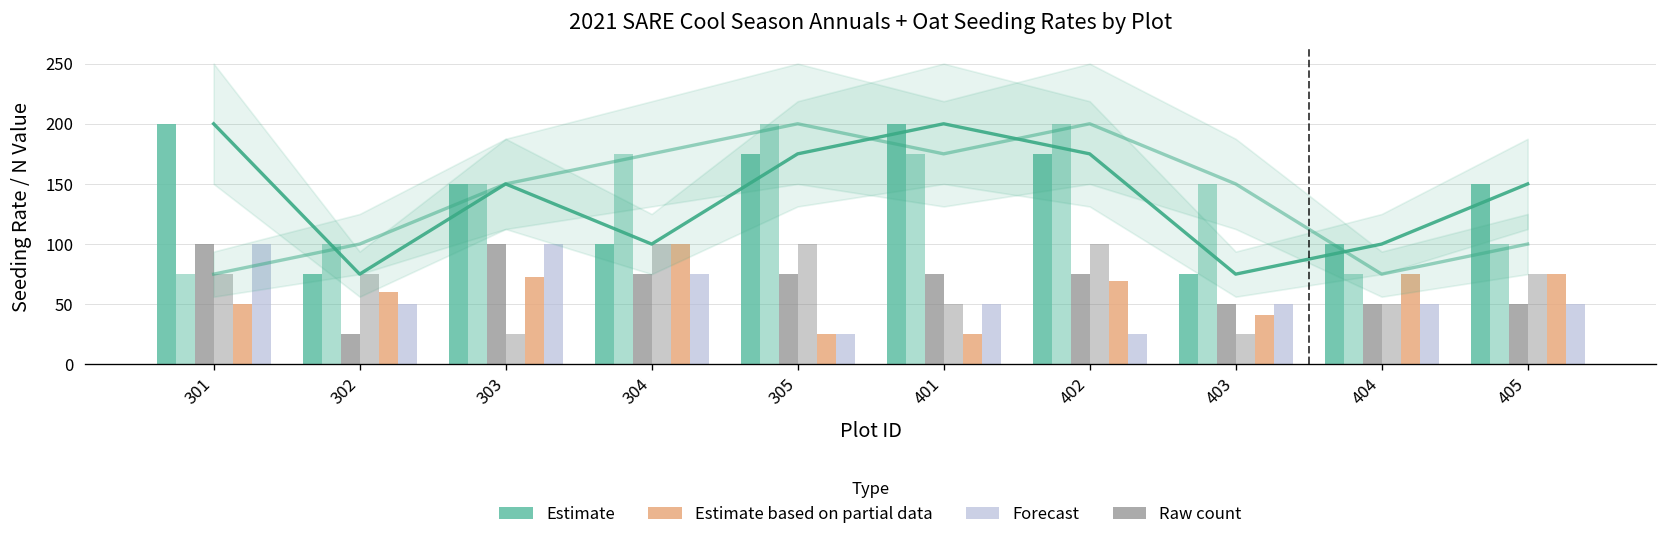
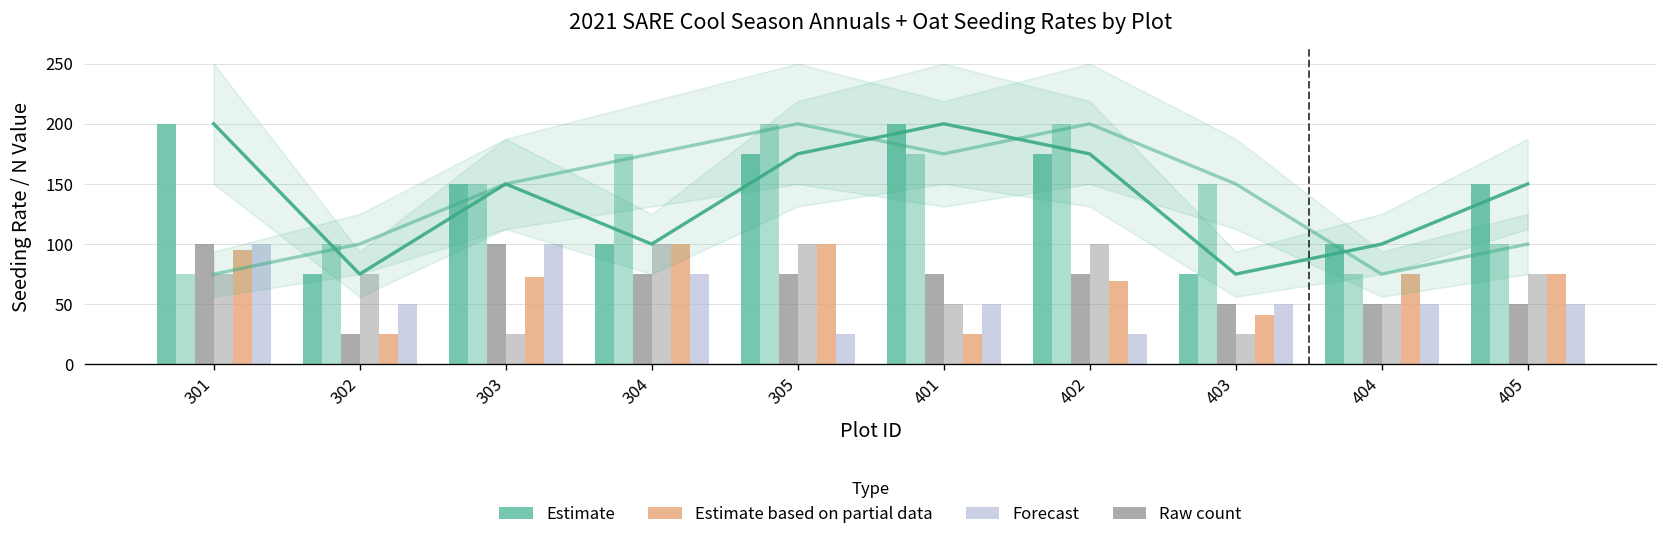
  {
    "Estimate based on partial data": {
-     "301": 50,
-     "302": 60,
+     "301": 95,
+     "302": 25,
      "303": 73,
      "304": 100,
-     "305": 25,
+     "305": 100,
      "401": 25,
      "402": 69,
      "403": 41,
      "404": 75,
      "405": 75
    }
  }
